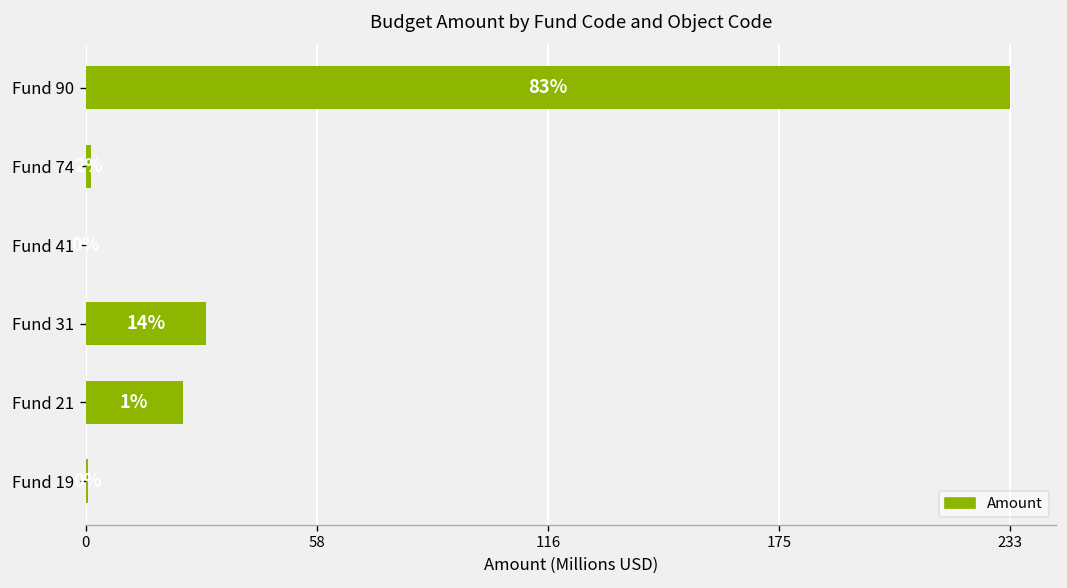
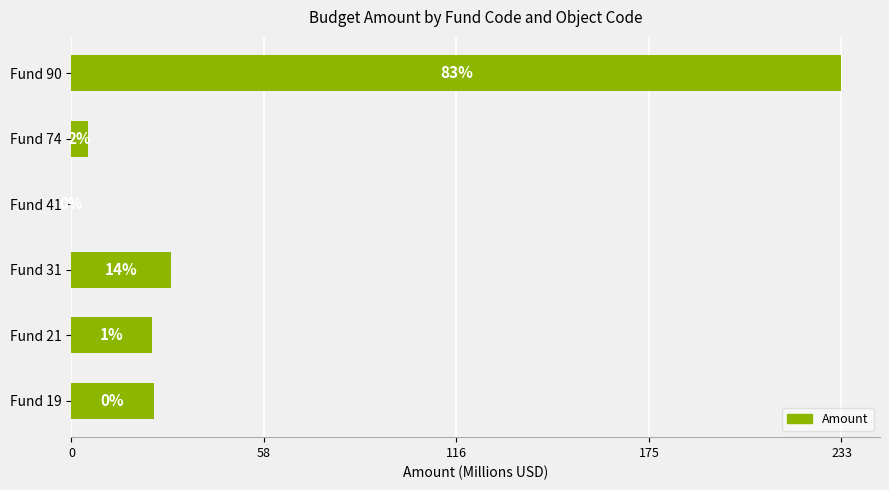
  {
-   "Fund 74": 1,
+   "Fund 74": 5,
    "Fund 41": 0,
-   "Fund 19": 1
+   "Fund 19": 25
  }
